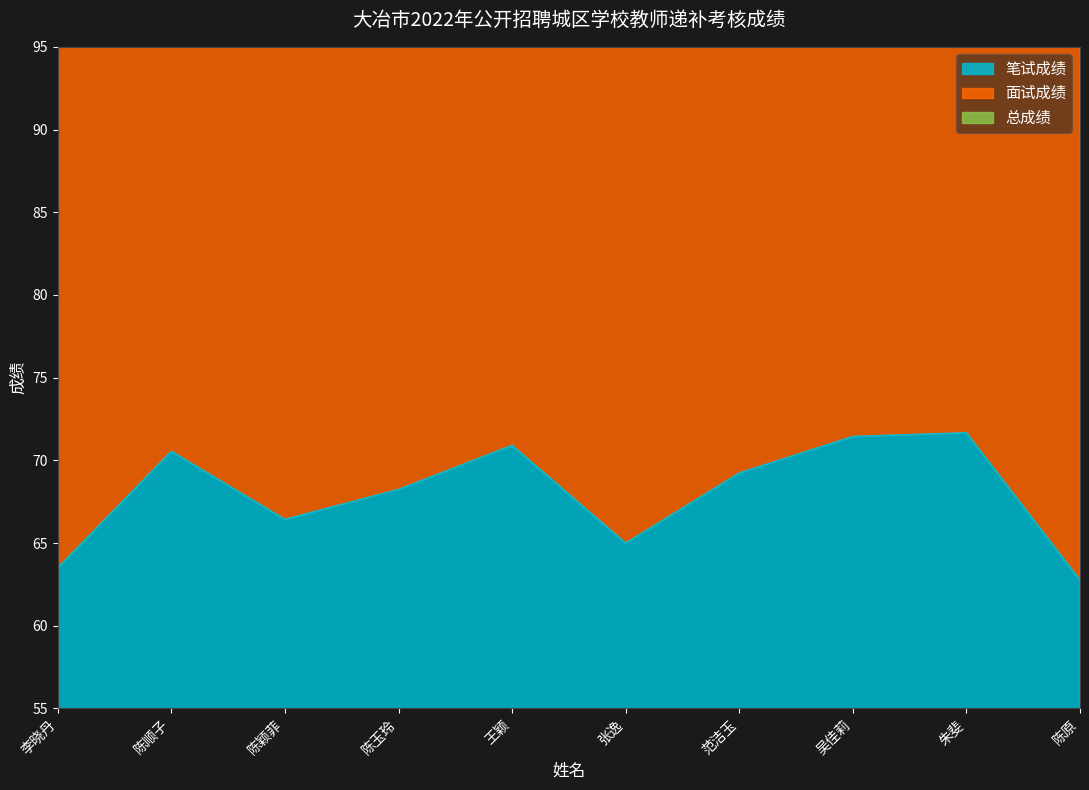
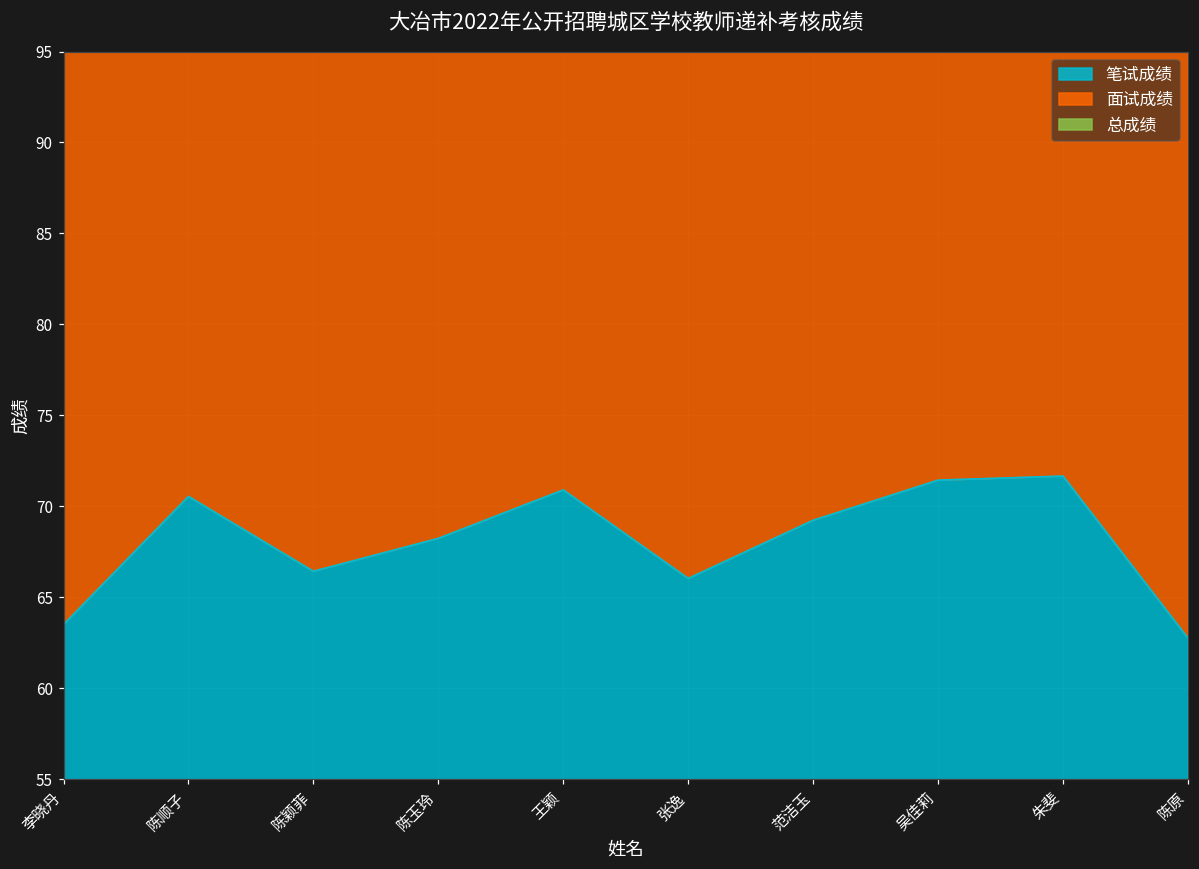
  {
    "笔试成绩": {
      "李晓丹": 63.5,
      "陈顺子": 70.5,
      "陈颖菲": 66.4,
      "陈玉玲": 68.2,
      "王颖": 70.9,
-     "张逸": 65.0,
+     "张逸": 66.0,
      "范洁玉": 69.2,
      "吴佳莉": 71.4,
      "朱斐": 71.7,
      "陈原": 62.8
    }
  }
